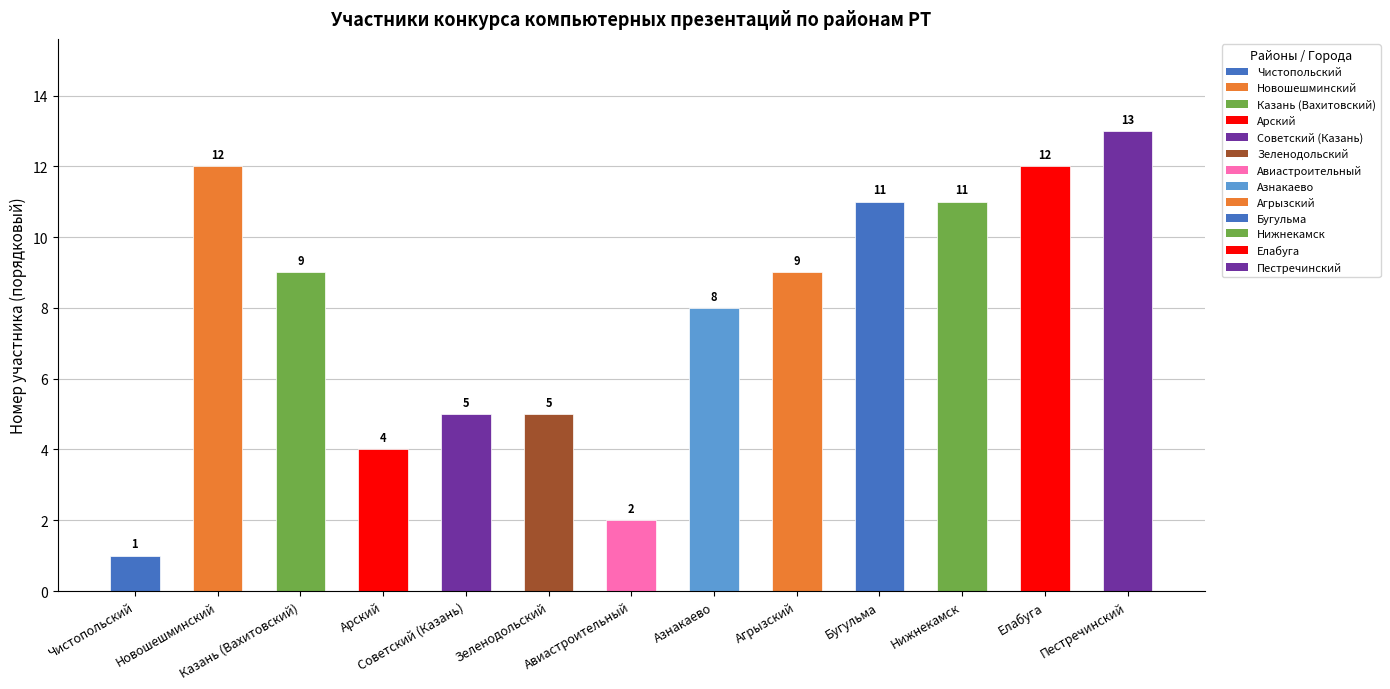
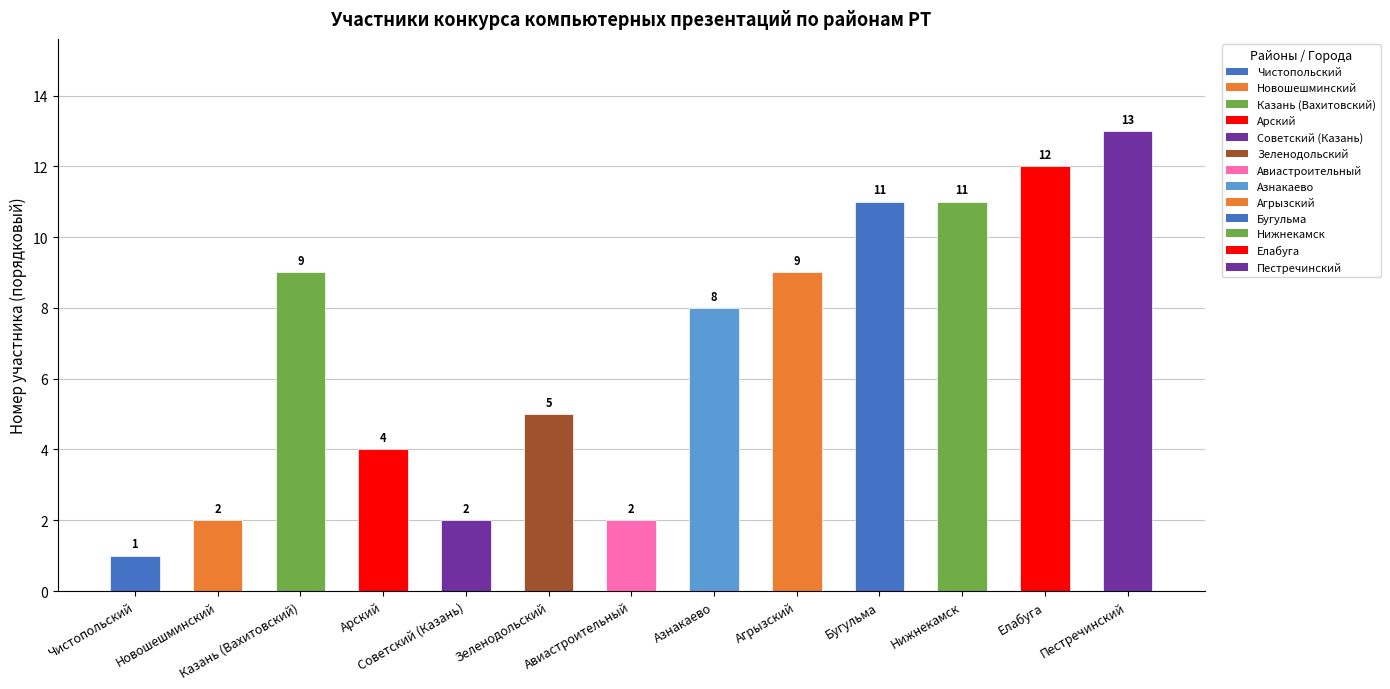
  {
    "Чистопольский": 1,
-   "Новошешминский": 12,
+   "Новошешминский": 2,
    "Казань (Вахитовский)": 9,
    "Арский": 4,
-   "Советский (Казань)": 5,
+   "Советский (Казань)": 2,
    "Зеленодольский": 5,
    "Авиастроительный": 2,
    "Азнакаево": 8,
    "Агрызский": 9,
    "Бугульма": 11,
    "Нижнекамск": 11,
    "Елабуга": 12,
    "Пестречинский": 13
  }
